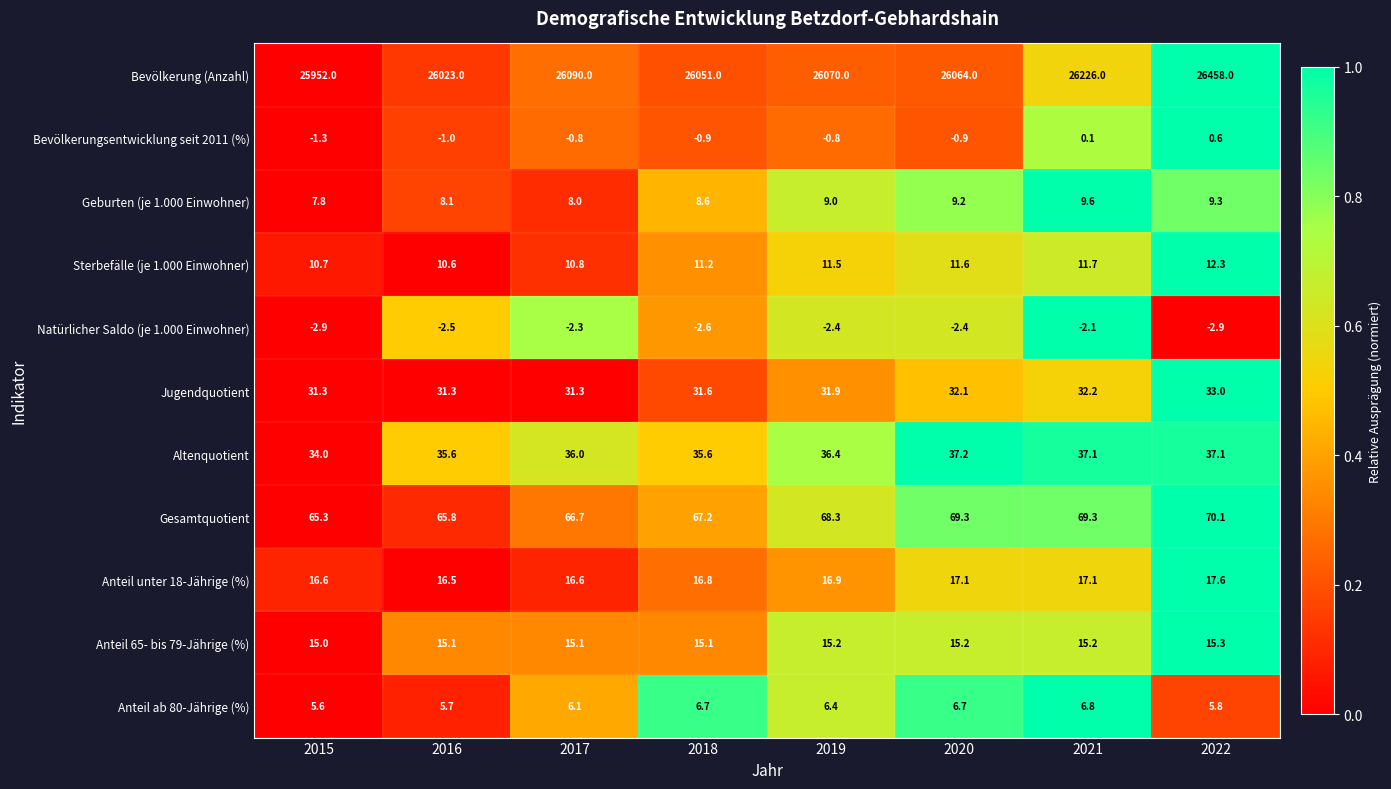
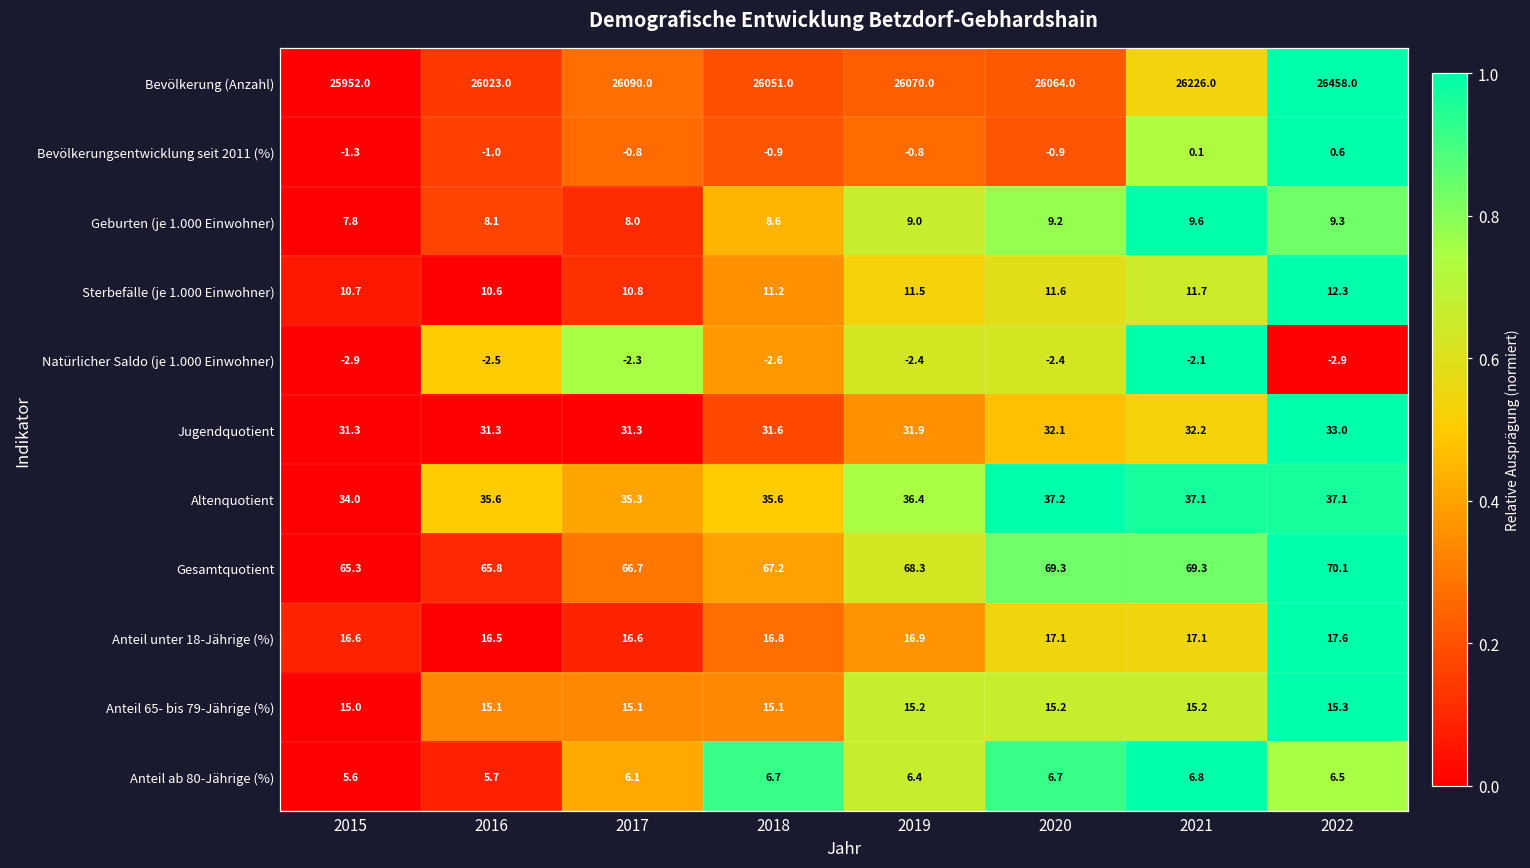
  {
    "Bevölkerung (Anzahl)": {
      "2015": 25952.0,
      "2016": 26023.0,
      "2017": 26090.0,
      "2018": 26051.0,
      "2019": 26070.0,
      "2020": 26064.0,
      "2021": 26226.0,
      "2022": 26458.0
    },
    "Bevölkerungsentwicklung seit 2011 (%)": {
      "2015": -1.3,
      "2016": -1.0,
      "2017": -0.8,
      "2018": -0.9,
      "2019": -0.8,
      "2020": -0.9,
      "2021": 0.1,
      "2022": 0.6
    },
    "Geburten (je 1.000 Einwohner)": {
      "2015": 7.8,
      "2016": 8.1,
      "2017": 8.0,
      "2018": 8.6,
      "2019": 9.0,
      "2020": 9.2,
      "2021": 9.6,
      "2022": 9.3
    },
    "Sterbefälle (je 1.000 Einwohner)": {
      "2015": 10.7,
      "2016": 10.6,
      "2017": 10.8,
      "2018": 11.2,
      "2019": 11.5,
      "2020": 11.6,
      "2021": 11.7,
      "2022": 12.3
    },
    "Natürlicher Saldo (je 1.000 Einwohner)": {
      "2015": -2.9,
      "2016": -2.5,
      "2017": -2.3,
      "2018": -2.6,
      "2019": -2.4,
      "2020": -2.4,
      "2021": -2.1,
      "2022": -2.9
    },
    "Jugendquotient": {
      "2015": 31.3,
      "2016": 31.3,
      "2017": 31.3,
      "2018": 31.6,
      "2019": 31.9,
      "2020": 32.1,
      "2021": 32.2,
      "2022": 33.0
    },
    "Altenquotient": {
      "2015": 34.0,
      "2016": 35.6,
-     "2017": 36.0,
+     "2017": 35.3,
      "2018": 35.6,
      "2019": 36.4,
      "2020": 37.2,
      "2021": 37.1,
      "2022": 37.1
    },
    "Gesamtquotient": {
      "2015": 65.3,
      "2016": 65.8,
      "2017": 66.7,
      "2018": 67.2,
      "2019": 68.3,
      "2020": 69.3,
      "2021": 69.3,
      "2022": 70.1
    },
    "Anteil unter 18-Jährige (%)": {
      "2015": 16.6,
      "2016": 16.5,
      "2017": 16.6,
      "2018": 16.8,
      "2019": 16.9,
      "2020": 17.1,
      "2021": 17.1,
      "2022": 17.6
    },
    "Anteil 65- bis 79-Jährige (%)": {
      "2015": 15.0,
      "2016": 15.1,
      "2017": 15.1,
      "2018": 15.1,
      "2019": 15.2,
      "2020": 15.2,
      "2021": 15.2,
      "2022": 15.3
    },
    "Anteil ab 80-Jährige (%)": {
      "2015": 5.6,
      "2016": 5.7,
      "2017": 6.1,
      "2018": 6.7,
      "2019": 6.4,
      "2020": 6.7,
      "2021": 6.8,
-     "2022": 5.8
+     "2022": 6.5
    }
  }
